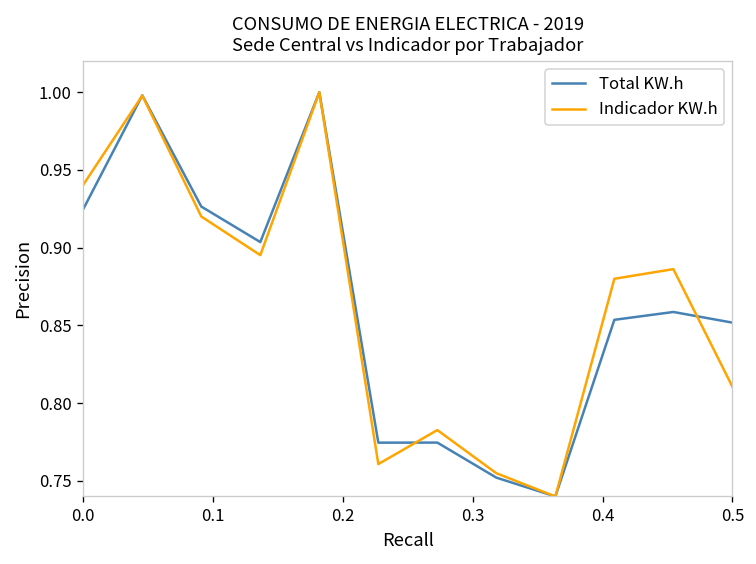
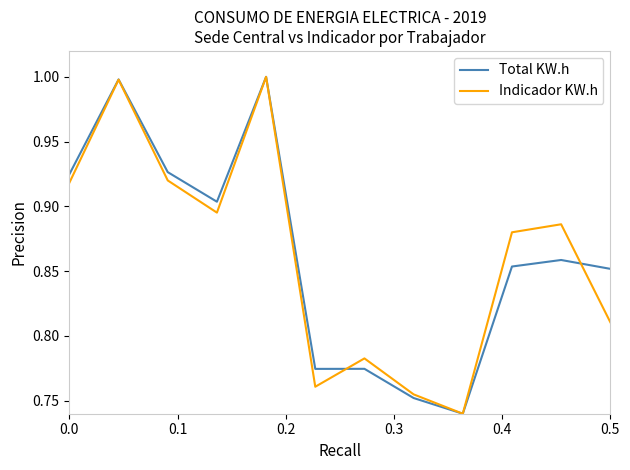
  {
    "Total KW.h": {
      "0.0": 0.925,
      "0.5": 0.852
    },
    "Indicador KW.h": {
-     "0.0": 0.940,
+     "0.0": 0.918,
      "0.5": 0.811
    }
  }
